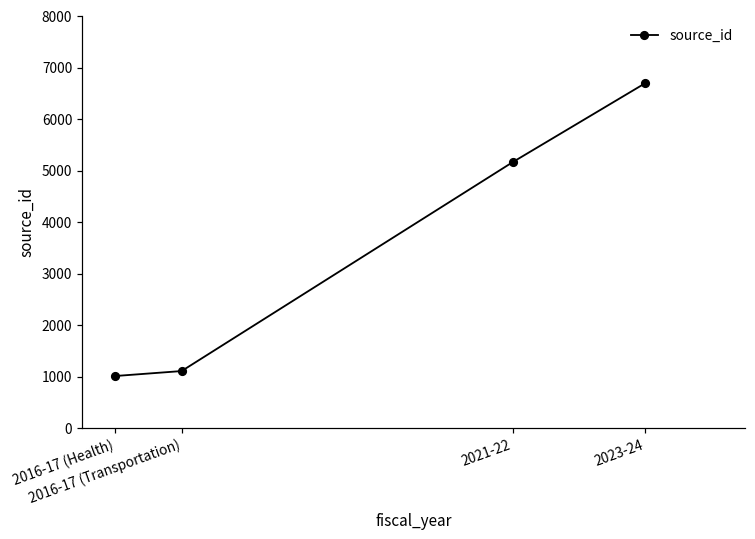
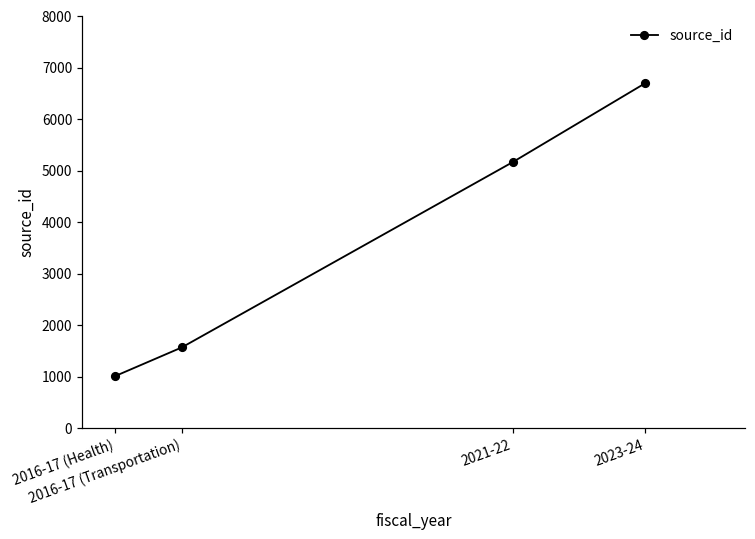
  {
    "2016-17 (Health)": 1000,
-   "2016-17 (Transportation)": 1100,
+   "2016-17 (Transportation)": 1600,
    "2021-22": 5200,
    "2023-24": 6700
  }
